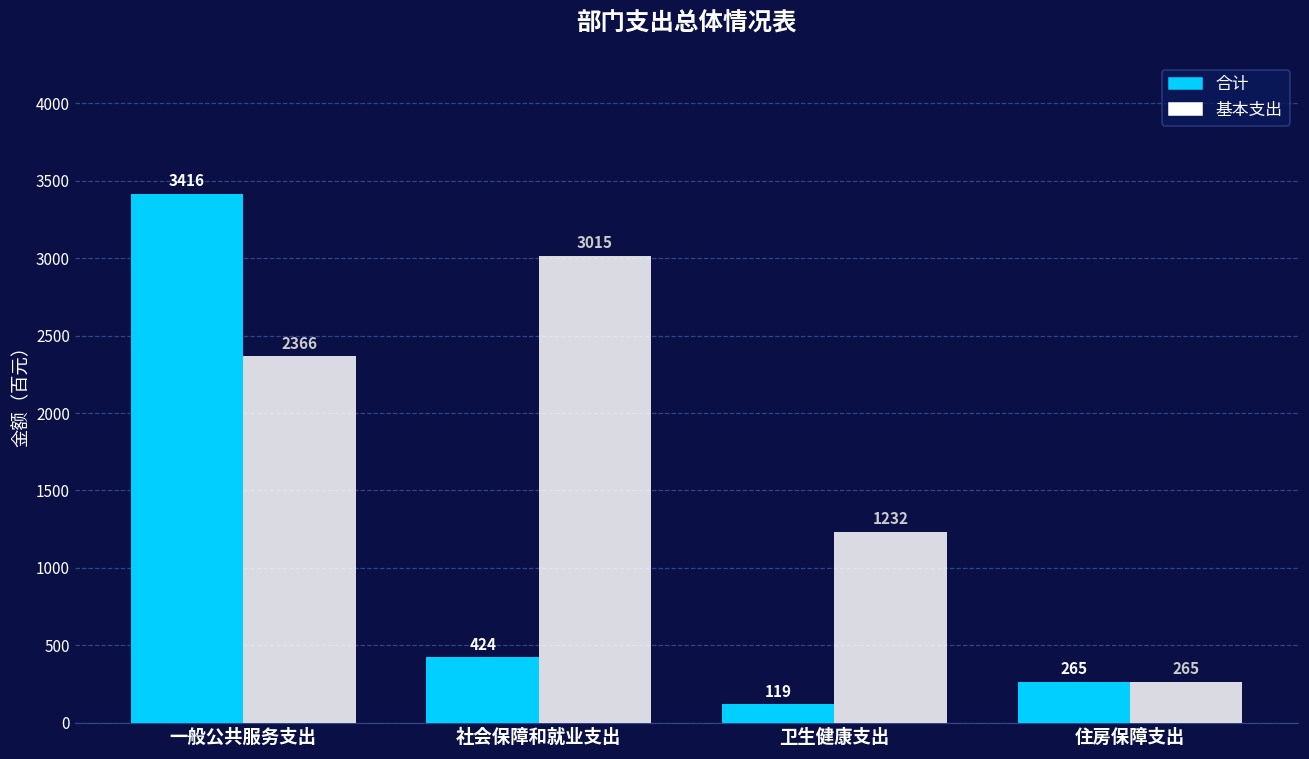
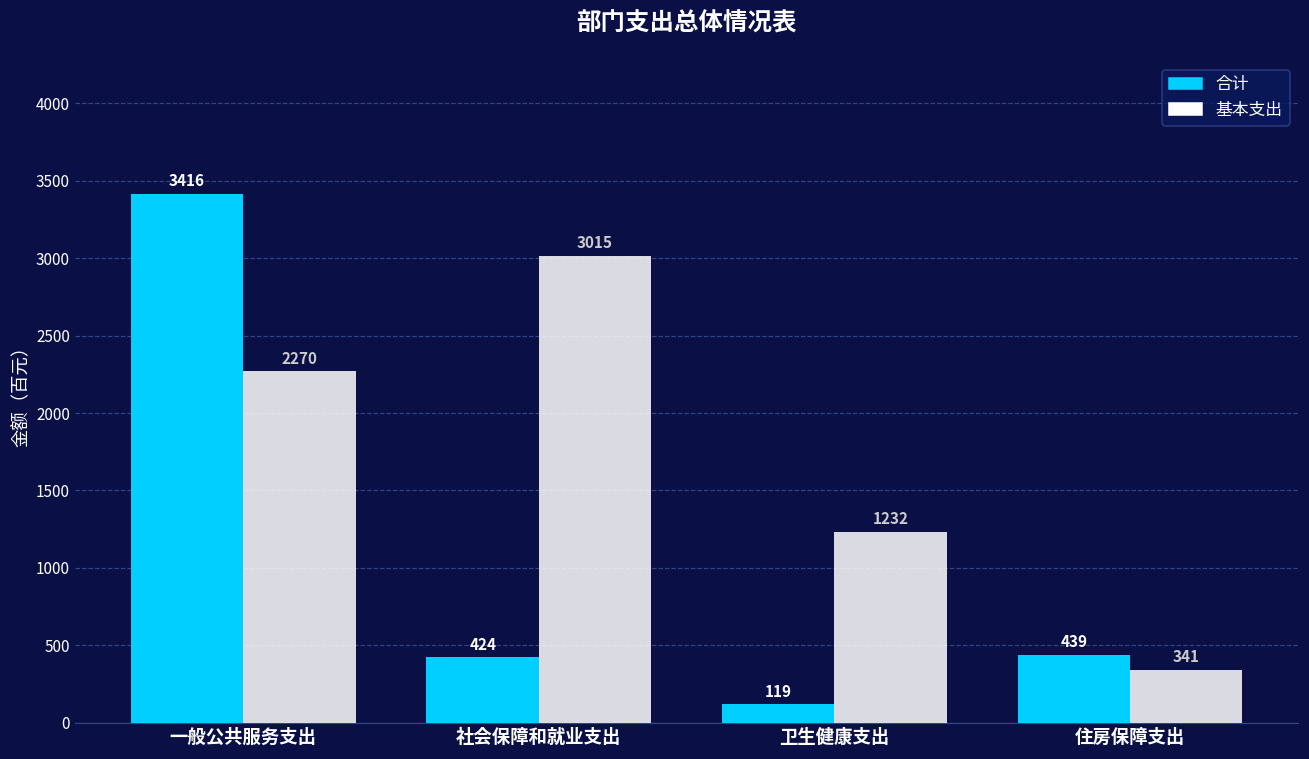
  {
    "合计": {
      "一般公共服务支出": 3416,
      "社会保障和就业支出": 424,
      "卫生健康支出": 119,
-     "住房保障支出": 265
+     "住房保障支出": 439
    },
    "基本支出": {
-     "一般公共服务支出": 2366,
+     "一般公共服务支出": 2270,
      "社会保障和就业支出": 3015,
      "卫生健康支出": 1232,
-     "住房保障支出": 265
+     "住房保障支出": 341
    }
  }
